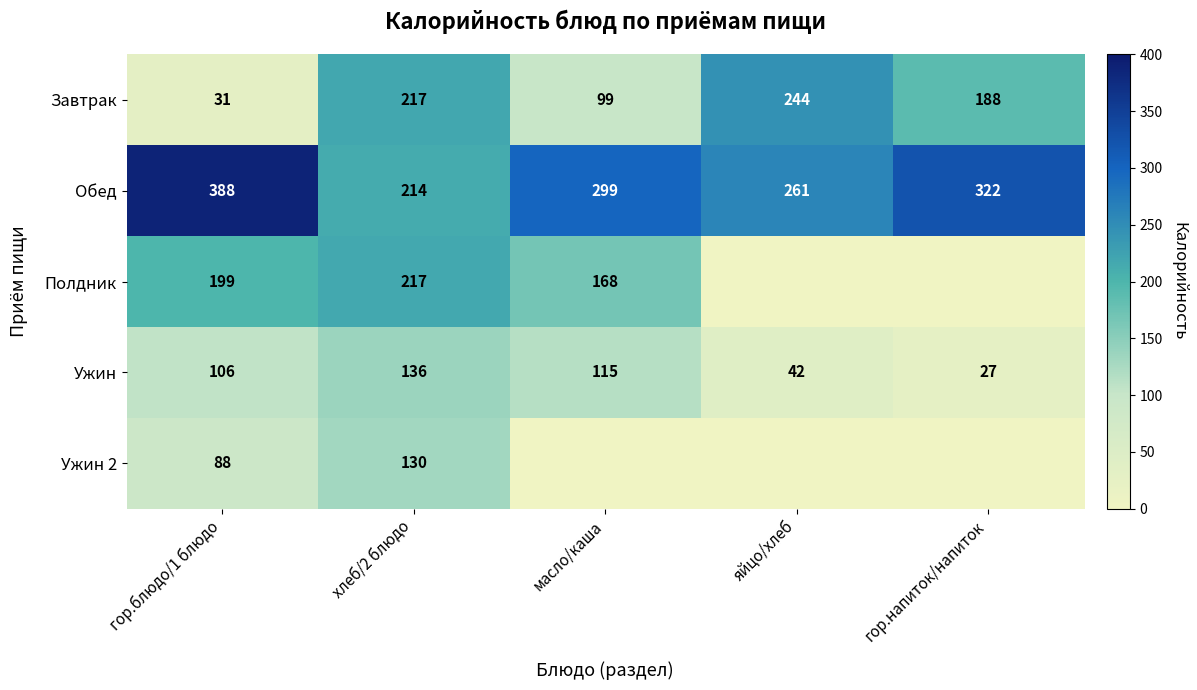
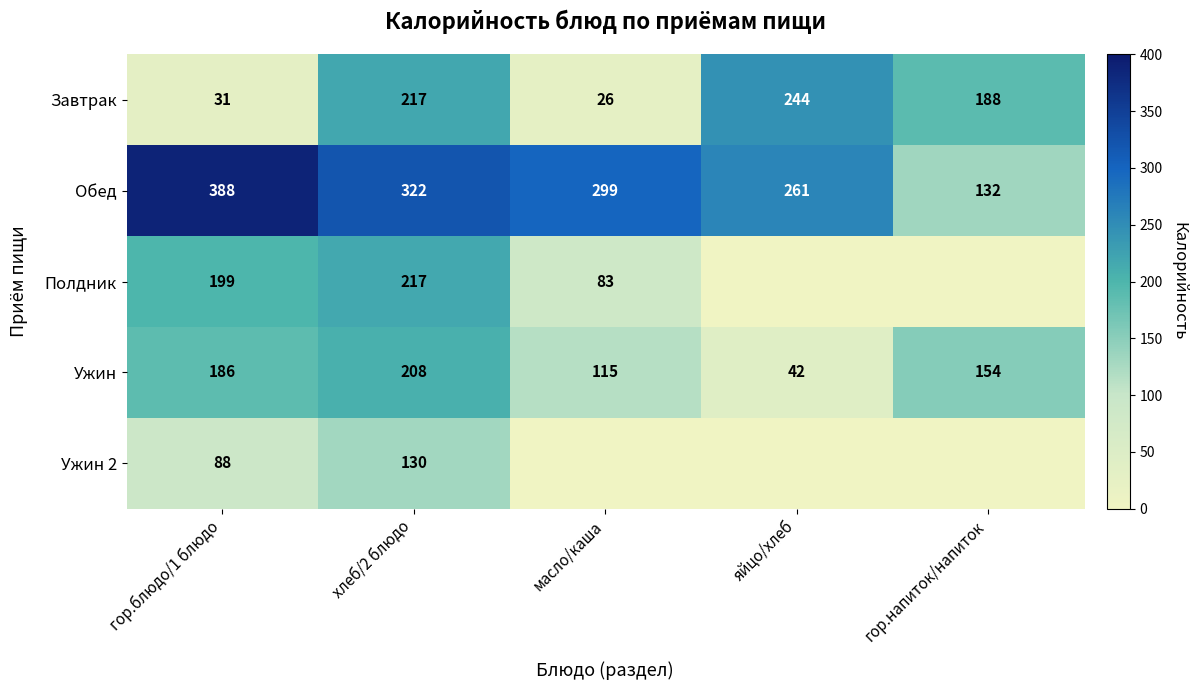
  {
    "Завтрак": {
      "гор.блюдо/1 блюдо": 31,
      "хлеб/2 блюдо": 217,
-     "масло/каша": 99,
+     "масло/каша": 26,
      "яйцо/хлеб": 244,
      "гор.напиток/напиток": 188
    },
    "Обед": {
      "гор.блюдо/1 блюдо": 388,
-     "хлеб/2 блюдо": 214,
+     "хлеб/2 блюдо": 322,
      "масло/каша": 299,
      "яйцо/хлеб": 261,
-     "гор.напиток/напиток": 322
+     "гор.напиток/напиток": 132
    },
    "Полдник": {
      "гор.блюдо/1 блюдо": 199,
      "хлеб/2 блюдо": 217,
-     "масло/каша": 168
+     "масло/каша": 83
    },
    "Ужин": {
-     "гор.блюдо/1 блюдо": 106,
-     "хлеб/2 блюдо": 136,
+     "гор.блюдо/1 блюдо": 186,
+     "хлеб/2 блюдо": 208,
      "масло/каша": 115,
      "яйцо/хлеб": 42,
-     "гор.напиток/напиток": 27
+     "гор.напиток/напиток": 154
    },
    "Ужин 2": {
      "гор.блюдо/1 блюдо": 88,
      "хлеб/2 блюдо": 130
    }
  }
